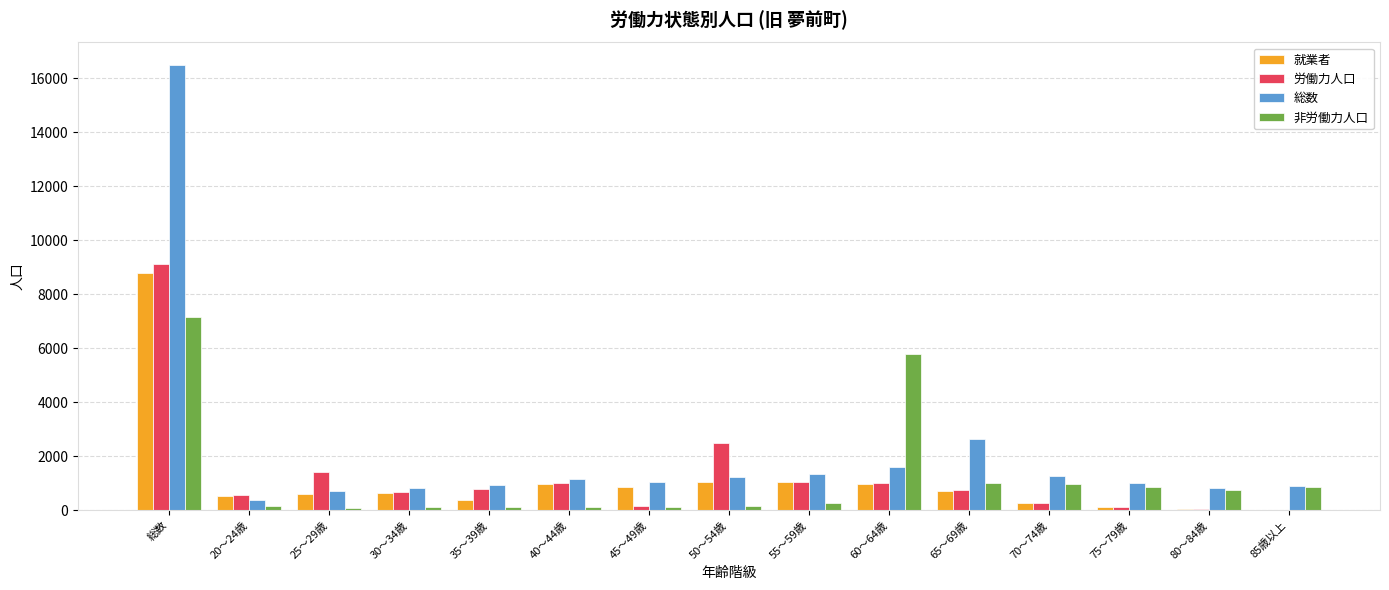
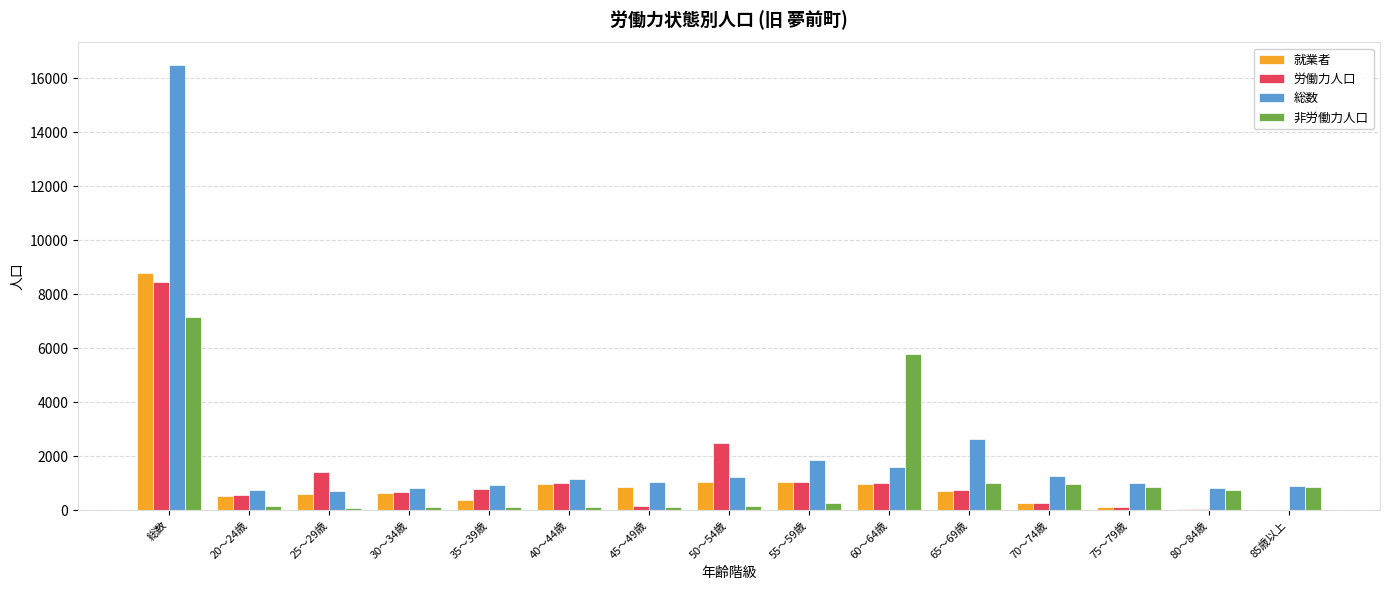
  {
    "就業者": {
      "総数": 8800,
      "20～24歳": 500,
      "25～29歳": 600,
      "30～34歳": 700,
      "35～39歳": 400,
      "40～44歳": 1000,
      "45～49歳": 900,
      "50～54歳": 1000,
      "55～59歳": 1000,
      "60～64歳": 1000,
      "65～69歳": 700,
      "70～74歳": 300,
      "75～79歳": 100
    },
    "労働力人口": {
-     "総数": 9100,
+     "総数": 8400,
      "20～24歳": 600,
      "25～29歳": 1400,
      "30～34歳": 700,
      "35～39歳": 800,
      "40～44歳": 1000,
      "45～49歳": 200,
      "50～54歳": 2500,
      "55～59歳": 1100,
      "60～64歳": 1000,
      "65～69歳": 700,
      "70～74歳": 300,
      "75～79歳": 100
    },
    "総数": {
      "総数": 16500,
-     "20～24歳": 400,
+     "20～24歳": 800,
      "25～29歳": 700,
      "30～34歳": 800,
      "35～39歳": 900,
      "40～44歳": 1100,
      "45～49歳": 1100,
      "50～54歳": 1200,
-     "55～59歳": 1300,
+     "55～59歳": 1900,
      "60～64歳": 1600,
      "65～69歳": 2600,
      "70～74歳": 1300,
      "75～79歳": 1000,
      "80～84歳": 800,
      "85歳以上": 900
    },
    "非労働力人口": {
      "総数": 7200,
      "20～24歳": 200,
      "30～34歳": 100,
      "35～39歳": 100,
      "40～44歳": 100,
      "45～49歳": 100,
      "50～54歳": 200,
      "55～59歳": 300,
      "60～64歳": 5800,
      "65～69歳": 1000,
      "70～74歳": 1000,
      "75～79歳": 900,
      "80～84歳": 800,
      "85歳以上": 900
    }
  }
